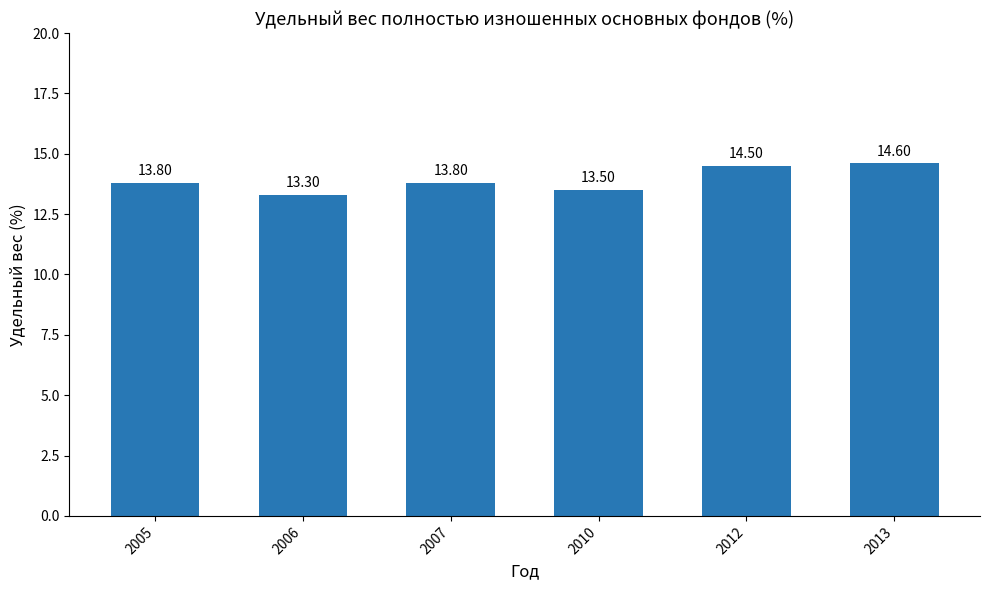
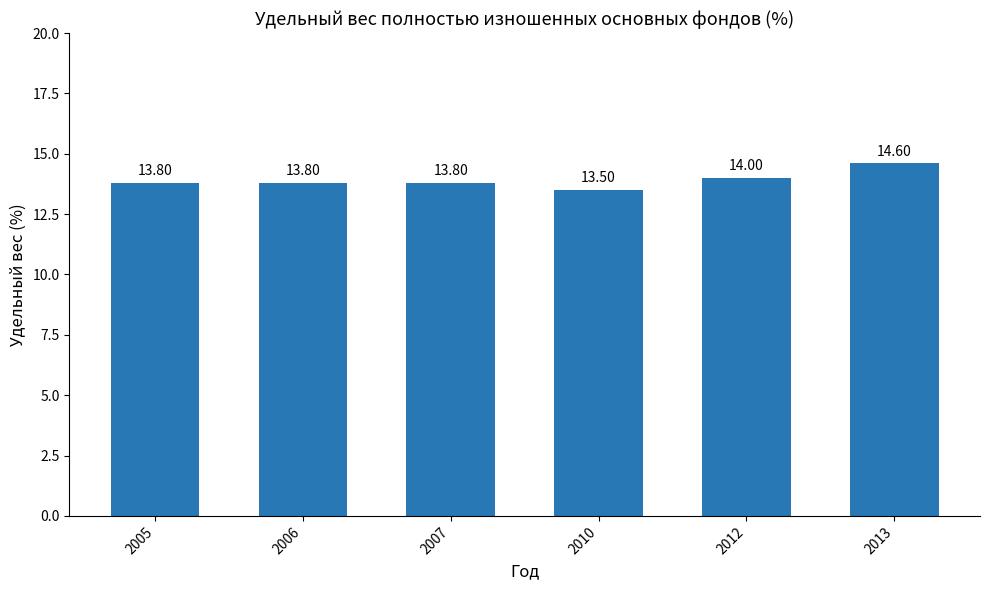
  {
    "2005": 13.80,
-   "2006": 13.30,
+   "2006": 13.80,
    "2007": 13.80,
    "2010": 13.50,
-   "2012": 14.50,
+   "2012": 14.00,
    "2013": 14.60
  }
